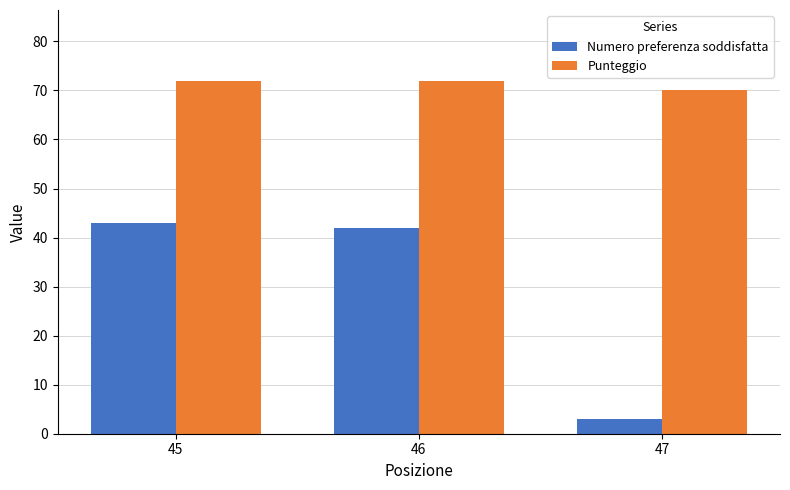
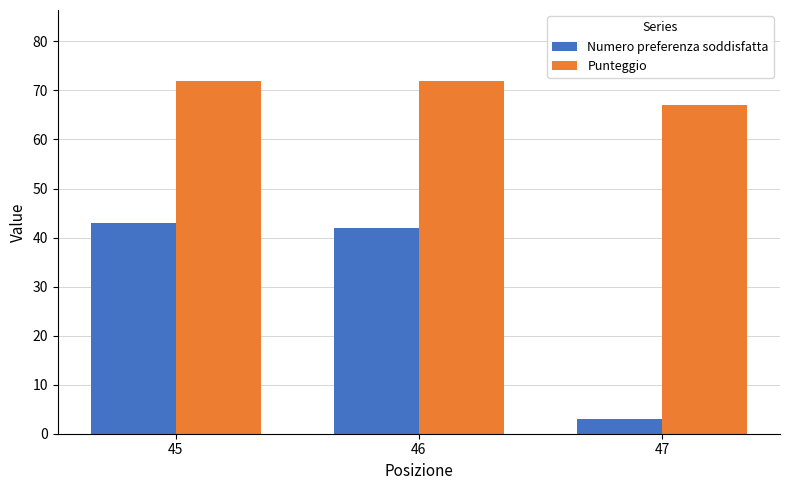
  {
    "Numero preferenza soddisfatta": {
      "45": 43,
      "46": 42,
      "47": 3
    },
    "Punteggio": {
      "45": 72,
      "46": 72,
-     "47": 70
+     "47": 67
    }
  }
